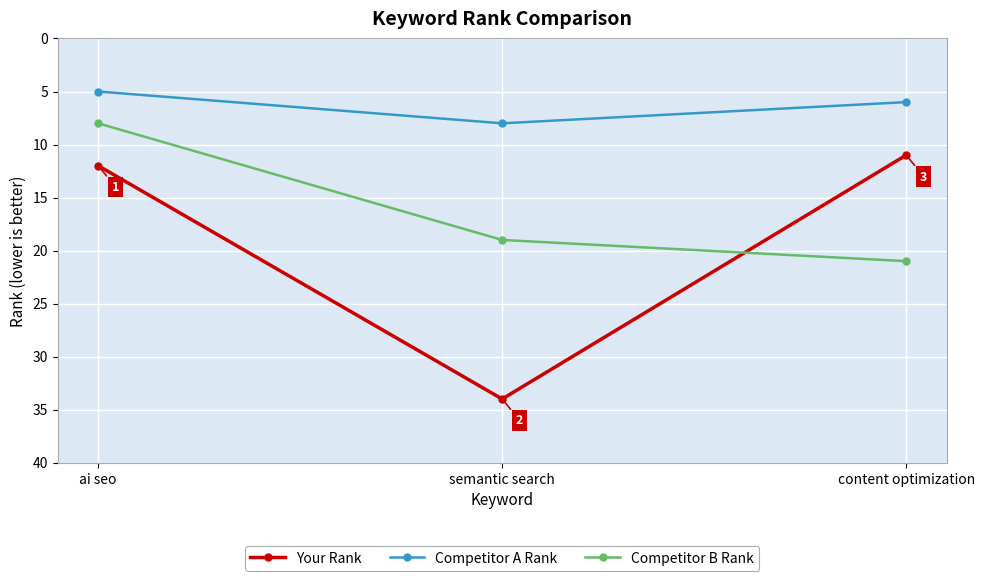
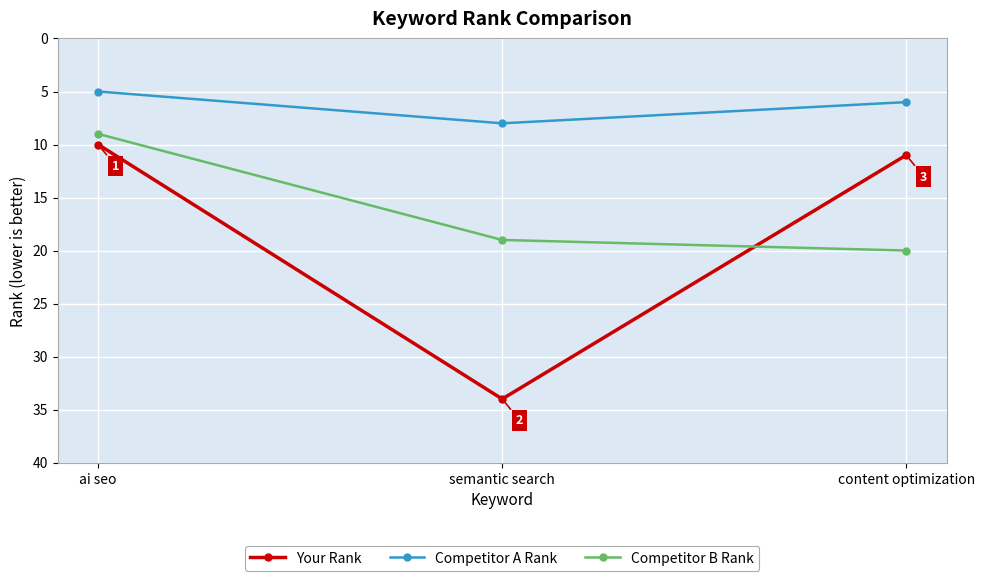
  {
    "Your Rank": {
-     "ai seo": 12,
+     "ai seo": 10,
      "semantic search": 34,
      "content optimization": 11
    },
    "Competitor A Rank": {
      "ai seo": 5,
      "semantic search": 8,
      "content optimization": 6
    },
    "Competitor B Rank": {
-     "ai seo": 8,
+     "ai seo": 9,
      "semantic search": 19,
-     "content optimization": 21
+     "content optimization": 20
    }
  }
